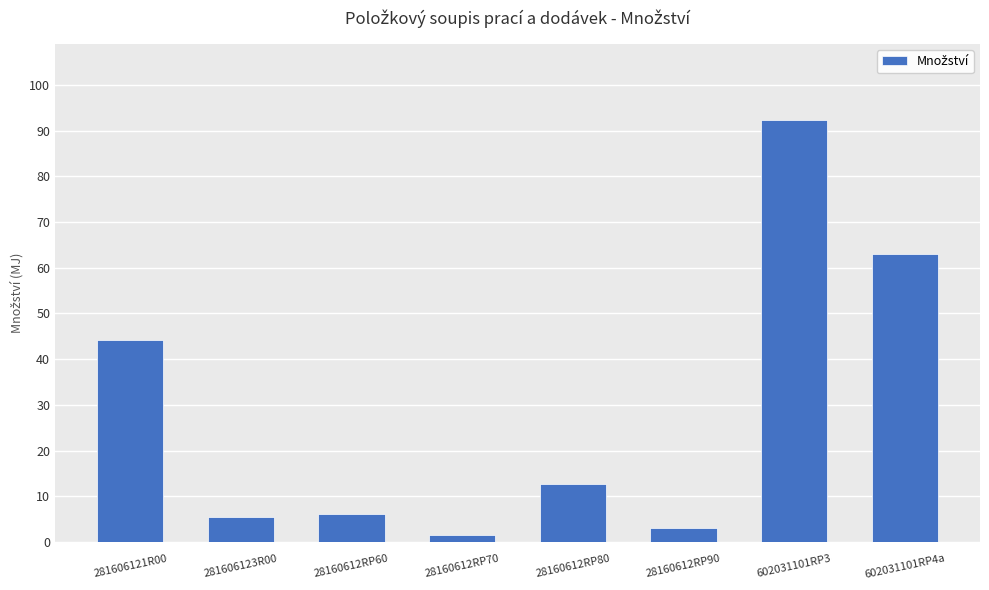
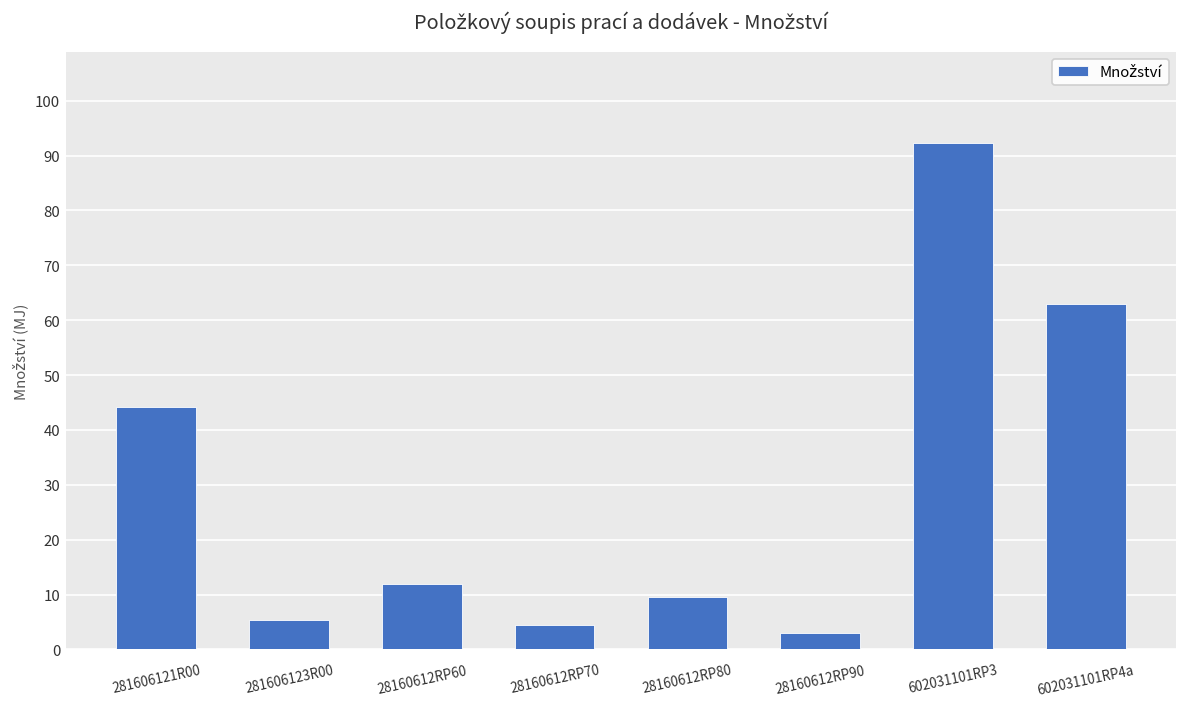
  {
    "281606121R00": 44,
    "281606123R00": 5,
-   "28160612RP60": 6,
-   "28160612RP70": 2,
-   "28160612RP80": 13,
+   "28160612RP60": 12,
+   "28160612RP70": 4,
+   "28160612RP80": 10,
    "28160612RP90": 3,
    "602031101RP3": 92,
    "602031101RP4a": 63
  }
